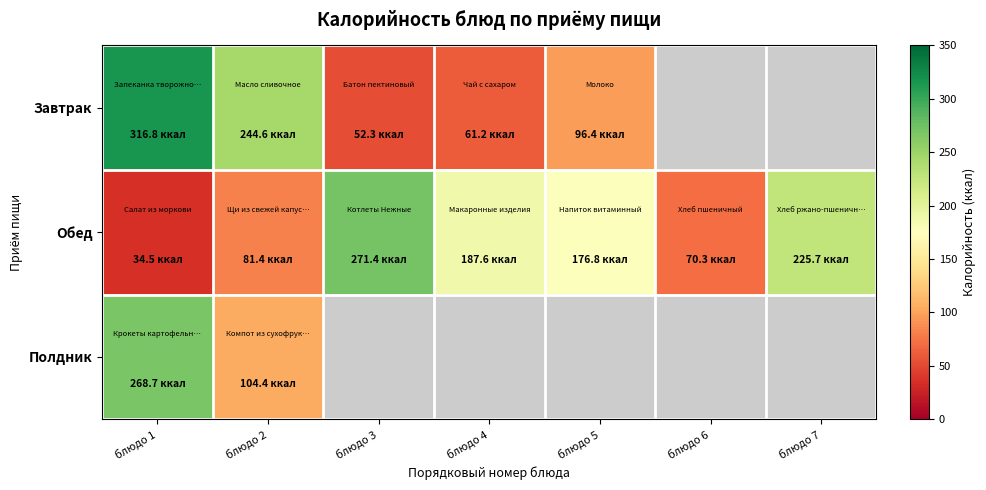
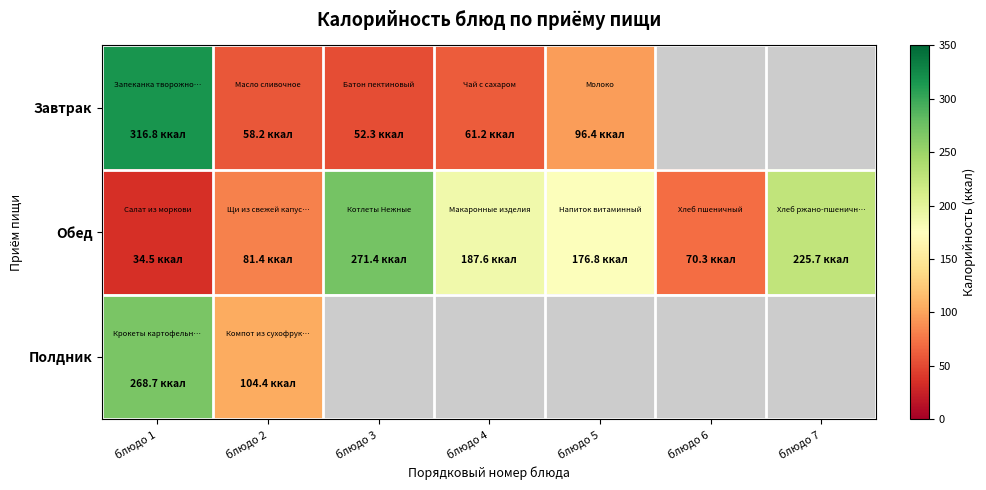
  {
    "Завтрак": {
-     "блюдо 2": 244.6
+     "блюдо 2": 58.2
    }
  }
